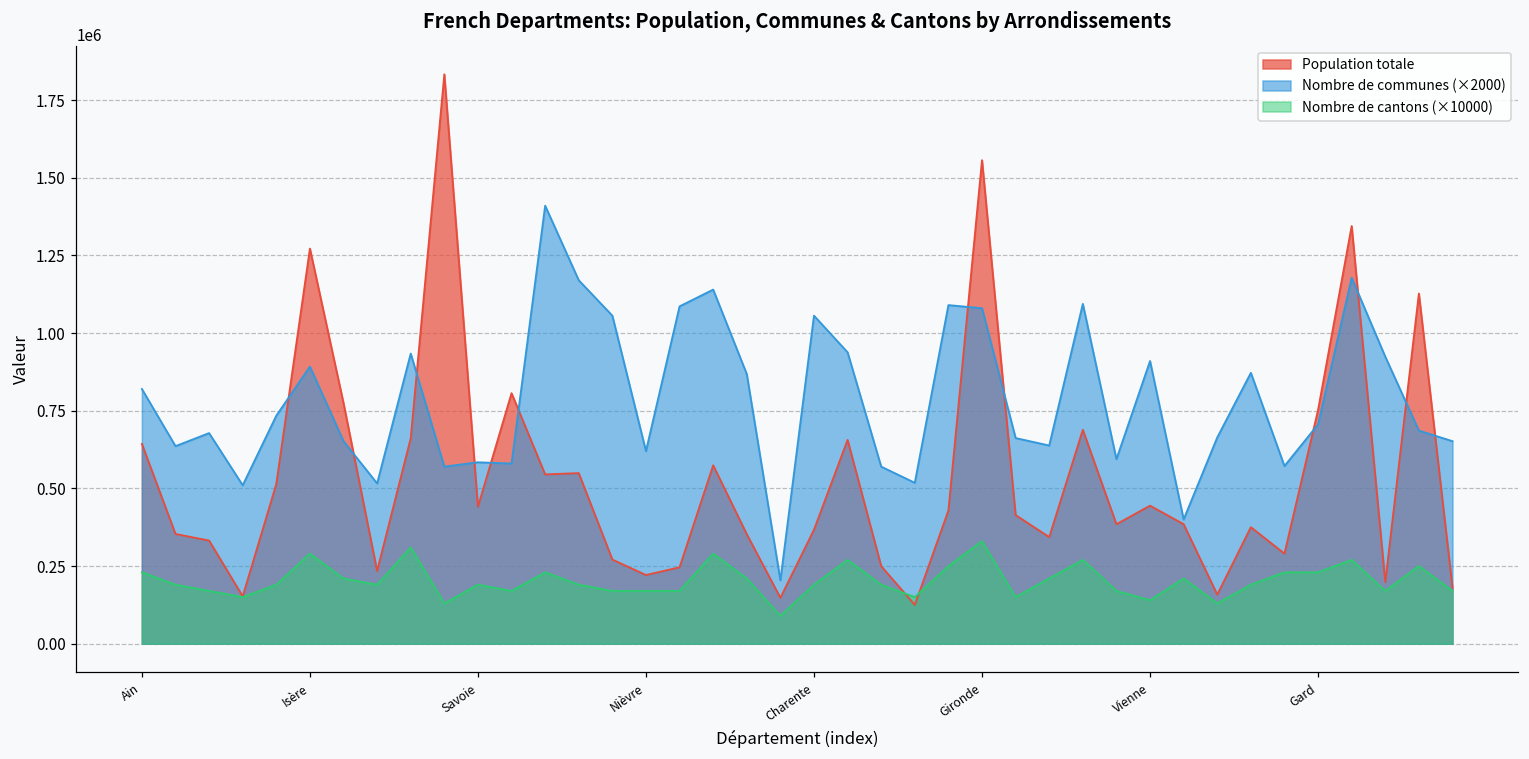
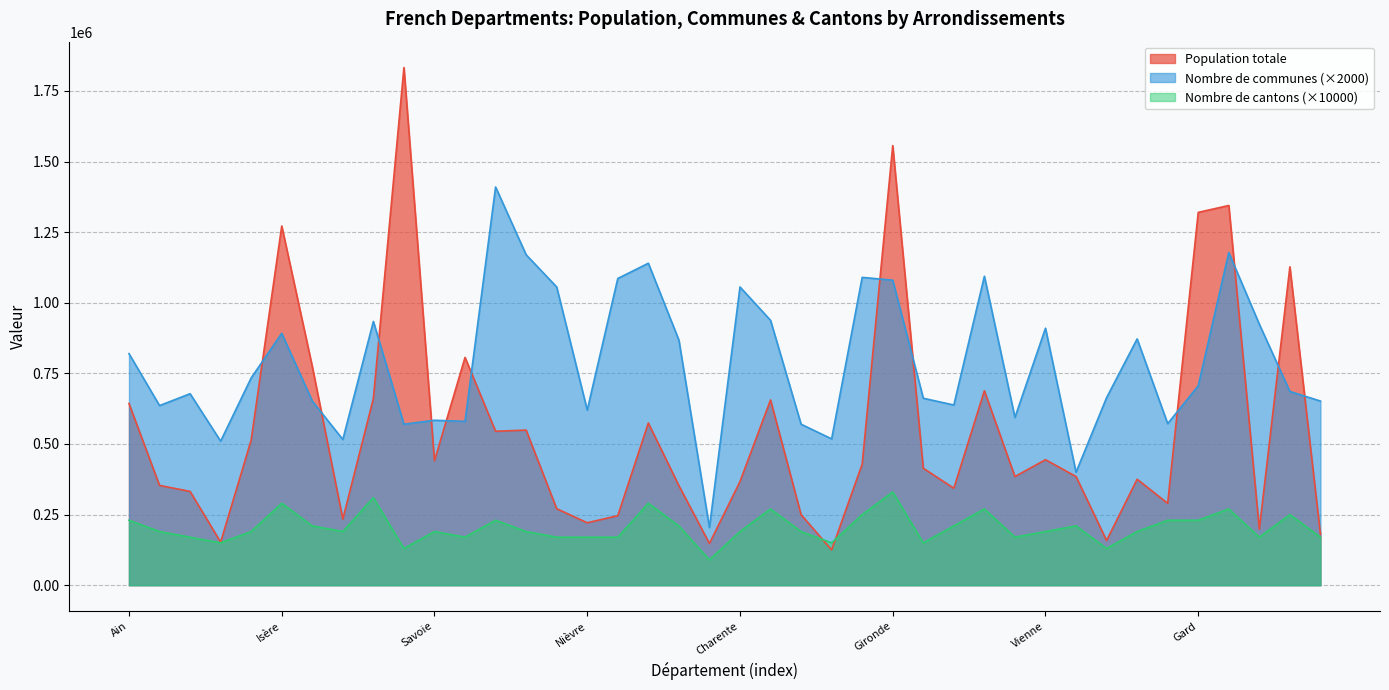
  {
    "Population totale": {
      "Ain": 640000,
      "Isère": 1270000,
      "Savoie": 440000,
      "Nièvre": 220000,
      "Charente": 370000,
      "Gironde": 1560000,
      "Vienne": 440000,
-     "Gard": 750000
+     "Gard": 1320000
    },
    "Nombre de communes (×2000)": {
      "Ain": 820000,
      "Isère": 890000,
      "Savoie": 580000,
      "Nièvre": 620000,
      "Charente": 1060000,
      "Gironde": 1080000,
      "Vienne": 910000,
      "Gard": 710000
    },
    "Nombre de cantons (×10000)": {
      "Ain": 230000,
      "Isère": 290000,
      "Savoie": 190000,
      "Nièvre": 170000,
      "Charente": 190000,
      "Gironde": 330000,
-     "Vienne": 140000,
+     "Vienne": 190000,
      "Gard": 230000
    }
  }
